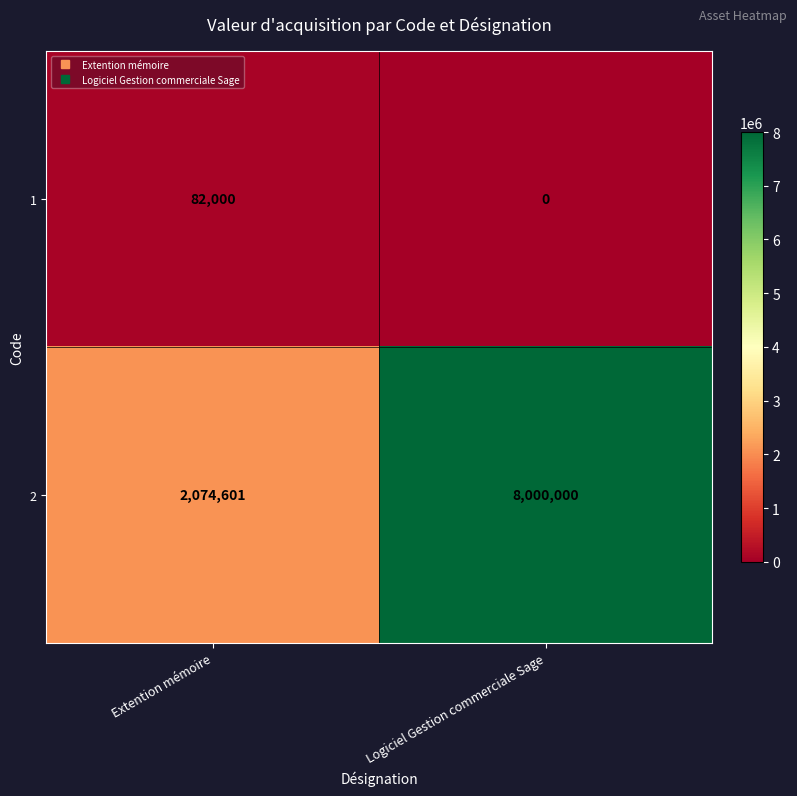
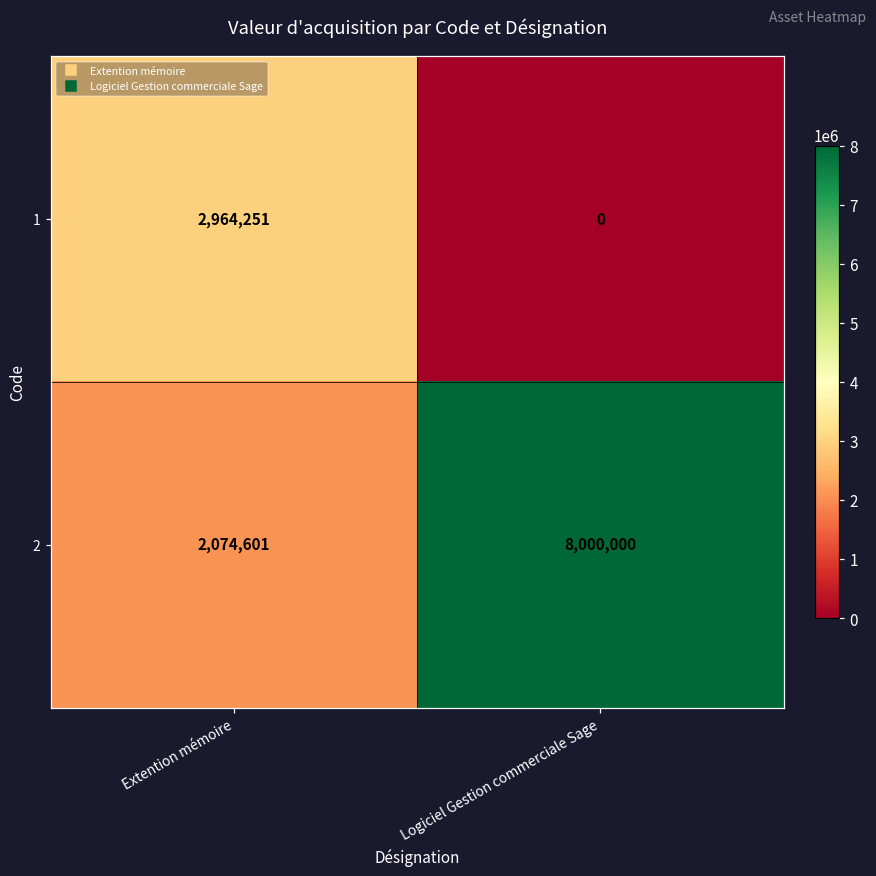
  {
    "1": {
-     "Extention mémoire": "82,000",
+     "Extention mémoire": "2,964,251",
      "Logiciel Gestion commerciale Sage": "0"
    },
    "2": {
      "Extention mémoire": "2,074,601",
      "Logiciel Gestion commerciale Sage": "8,000,000"
    }
  }
